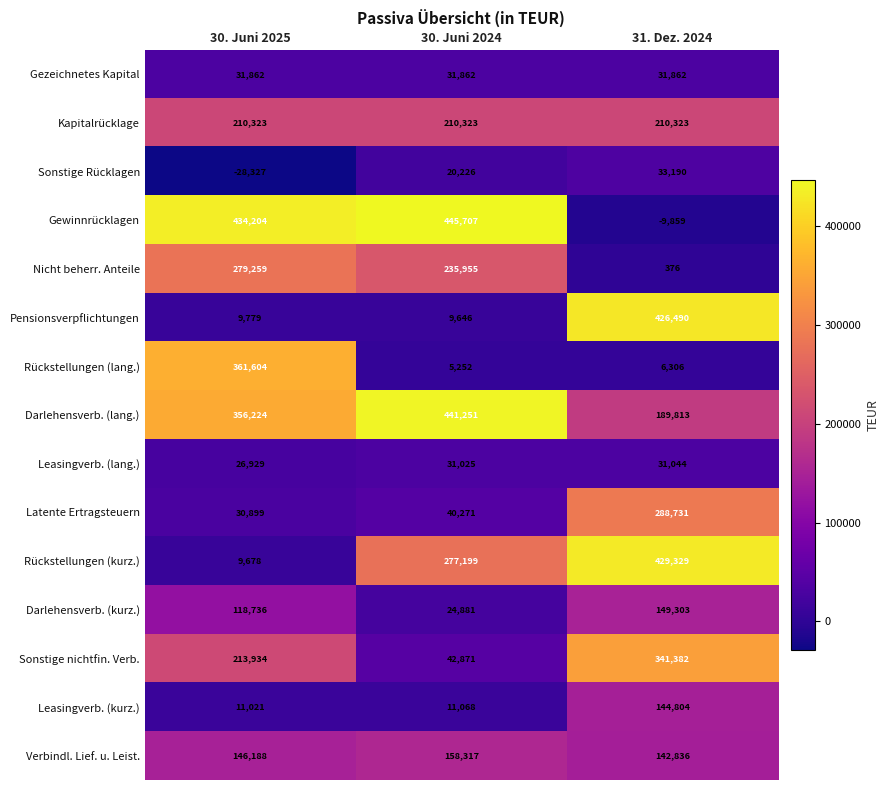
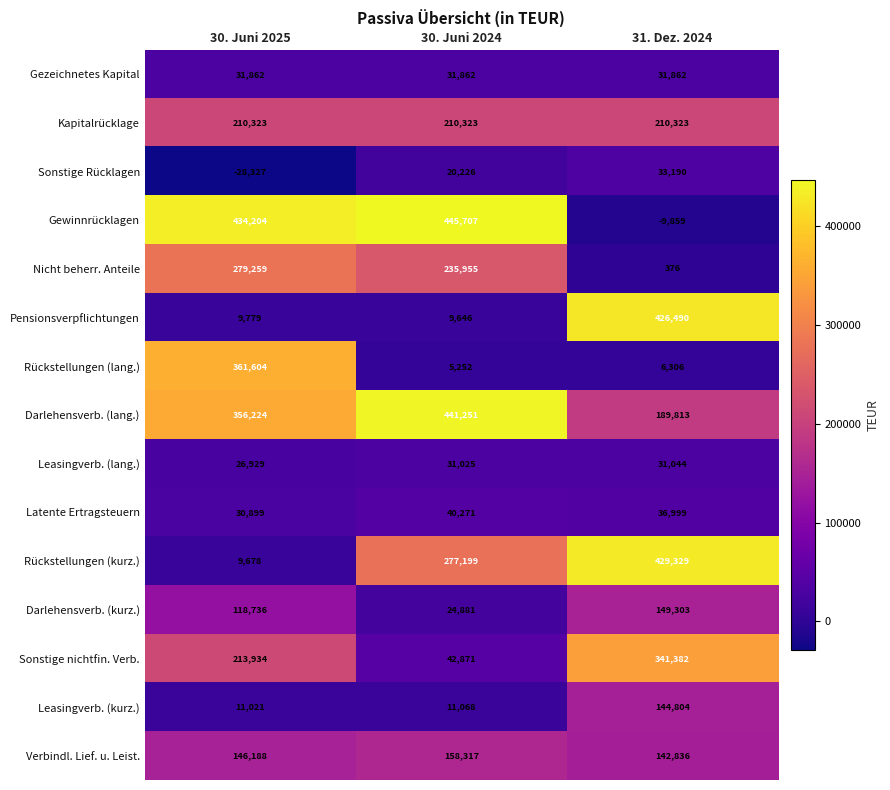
  {
    "Gezeichnetes Kapital": {
      "30. Juni 2025": "31,862",
      "30. Juni 2024": "31,862",
      "31. Dez. 2024": "31,862"
    },
    "Kapitalrücklage": {
      "30. Juni 2025": "210,323",
      "30. Juni 2024": "210,323",
      "31. Dez. 2024": "210,323"
    },
    "Sonstige Rücklagen": {
      "30. Juni 2025": "-28,327",
      "30. Juni 2024": "20,226",
      "31. Dez. 2024": "33,190"
    },
    "Gewinnrücklagen": {
      "30. Juni 2025": "434,204",
      "30. Juni 2024": "445,707",
      "31. Dez. 2024": "-9,859"
    },
    "Nicht beherr. Anteile": {
      "30. Juni 2025": "279,259",
      "30. Juni 2024": "235,955",
      "31. Dez. 2024": "376"
    },
    "Pensionsverpflichtungen": {
      "30. Juni 2025": "9,779",
      "30. Juni 2024": "9,646",
      "31. Dez. 2024": "426,490"
    },
    "Rückstellungen (lang.)": {
      "30. Juni 2025": "361,604",
      "30. Juni 2024": "5,252",
      "31. Dez. 2024": "6,306"
    },
    "Darlehensverb. (lang.)": {
      "30. Juni 2025": "356,224",
      "30. Juni 2024": "441,251",
      "31. Dez. 2024": "189,813"
    },
    "Leasingverb. (lang.)": {
      "30. Juni 2025": "26,929",
      "30. Juni 2024": "31,025",
      "31. Dez. 2024": "31,044"
    },
    "Latente Ertragsteuern": {
      "30. Juni 2025": "30,899",
      "30. Juni 2024": "40,271",
-     "31. Dez. 2024": "288,731"
+     "31. Dez. 2024": "36,999"
    },
    "Rückstellungen (kurz.)": {
      "30. Juni 2025": "9,678",
      "30. Juni 2024": "277,199",
      "31. Dez. 2024": "429,329"
    },
    "Darlehensverb. (kurz.)": {
      "30. Juni 2025": "118,736",
      "30. Juni 2024": "24,881",
      "31. Dez. 2024": "149,303"
    },
    "Sonstige nichtfin. Verb.": {
      "30. Juni 2025": "213,934",
      "30. Juni 2024": "42,871",
      "31. Dez. 2024": "341,382"
    },
    "Leasingverb. (kurz.)": {
      "30. Juni 2025": "11,021",
      "30. Juni 2024": "11,068",
      "31. Dez. 2024": "144,804"
    },
    "Verbindl. Lief. u. Leist.": {
      "30. Juni 2025": "146,188",
      "30. Juni 2024": "158,317",
      "31. Dez. 2024": "142,836"
    }
  }
